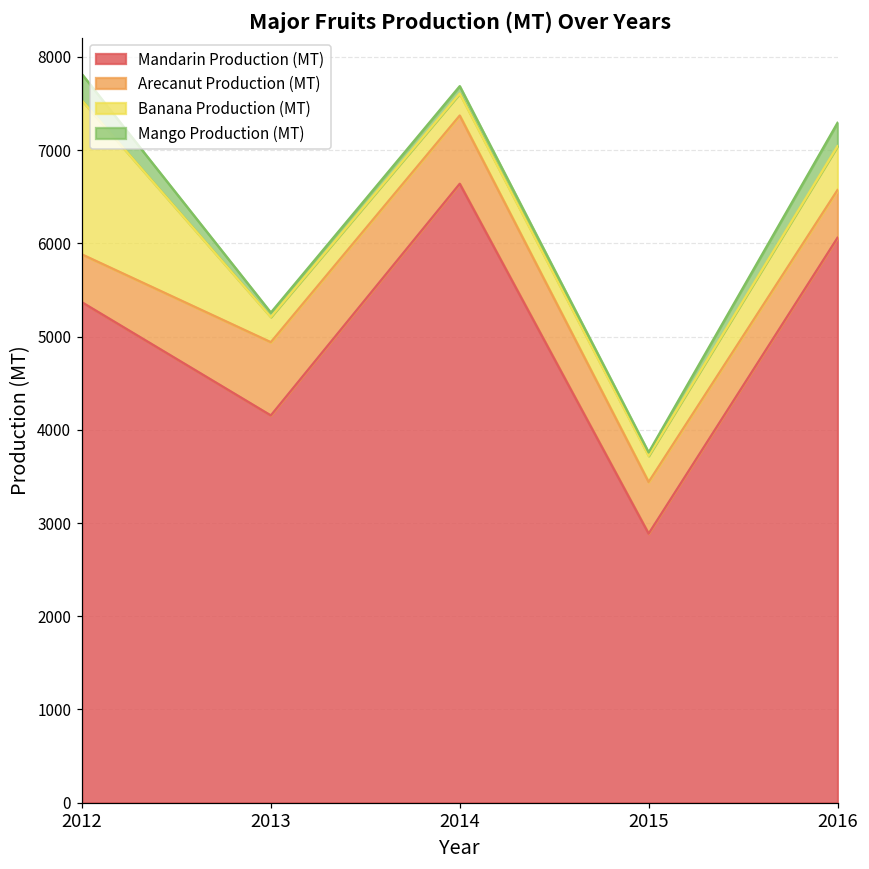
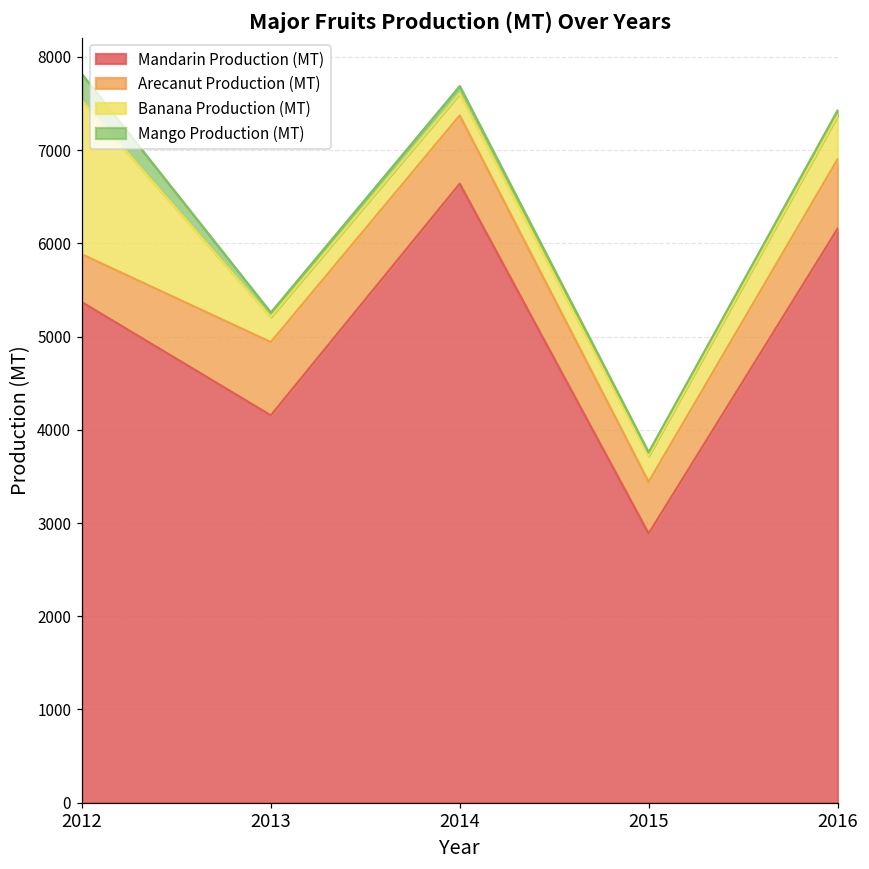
  {
    "Mandarin Production (MT)": {
      "2012": 5400,
      "2013": 4200,
      "2014": 6600,
      "2015": 2900,
-     "2016": 6100
+     "2016": 6200
    },
    "Arecanut Production (MT)": {
      "2012": 500,
      "2013": 800,
      "2014": 700,
      "2015": 600,
-     "2016": 500
+     "2016": 700
    },
    "Banana Production (MT)": {
      "2012": 1700,
      "2013": 300,
      "2014": 200,
      "2015": 300,
      "2016": 500
    },
    "Mango Production (MT)": {
      "2012": 300,
      "2013": 0,
      "2014": 100,
      "2015": 0,
-     "2016": 300
+     "2016": 100
    }
  }
